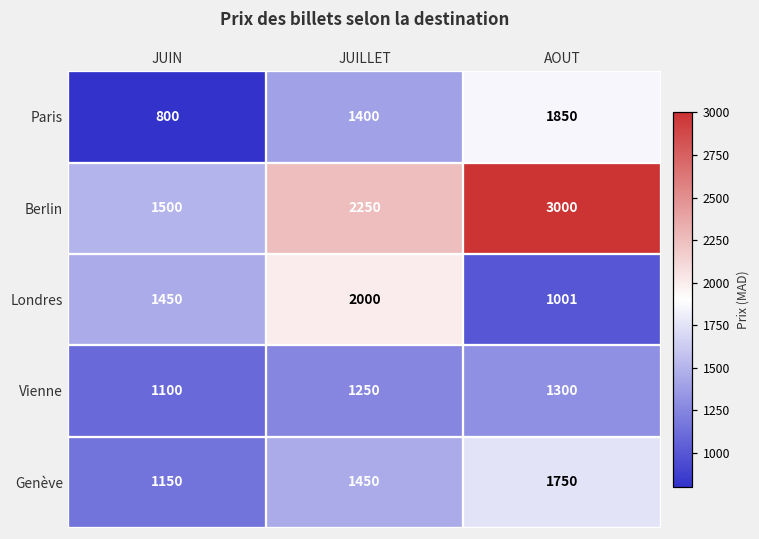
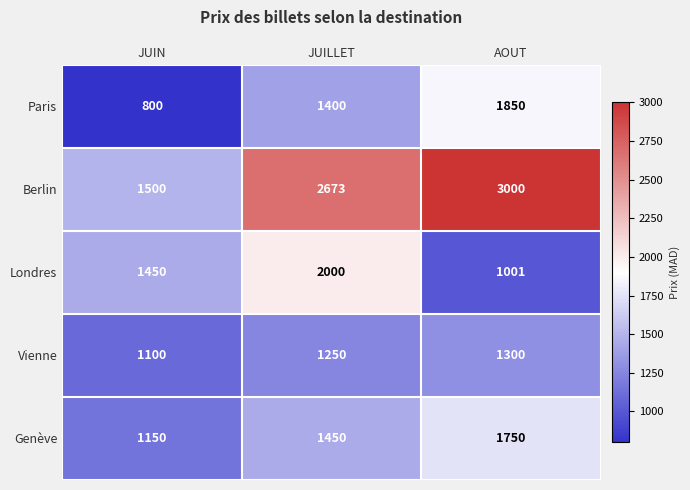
  {
    "Paris": {
      "JUIN": 800,
      "JUILLET": 1400,
      "AOUT": 1850
    },
    "Berlin": {
      "JUIN": 1500,
-     "JUILLET": 2250,
+     "JUILLET": 2673,
      "AOUT": 3000
    },
    "Londres": {
      "JUIN": 1450,
      "JUILLET": 2000,
      "AOUT": 1001
    },
    "Vienne": {
      "JUIN": 1100,
      "JUILLET": 1250,
      "AOUT": 1300
    },
    "Genève": {
      "JUIN": 1150,
      "JUILLET": 1450,
      "AOUT": 1750
    }
  }
